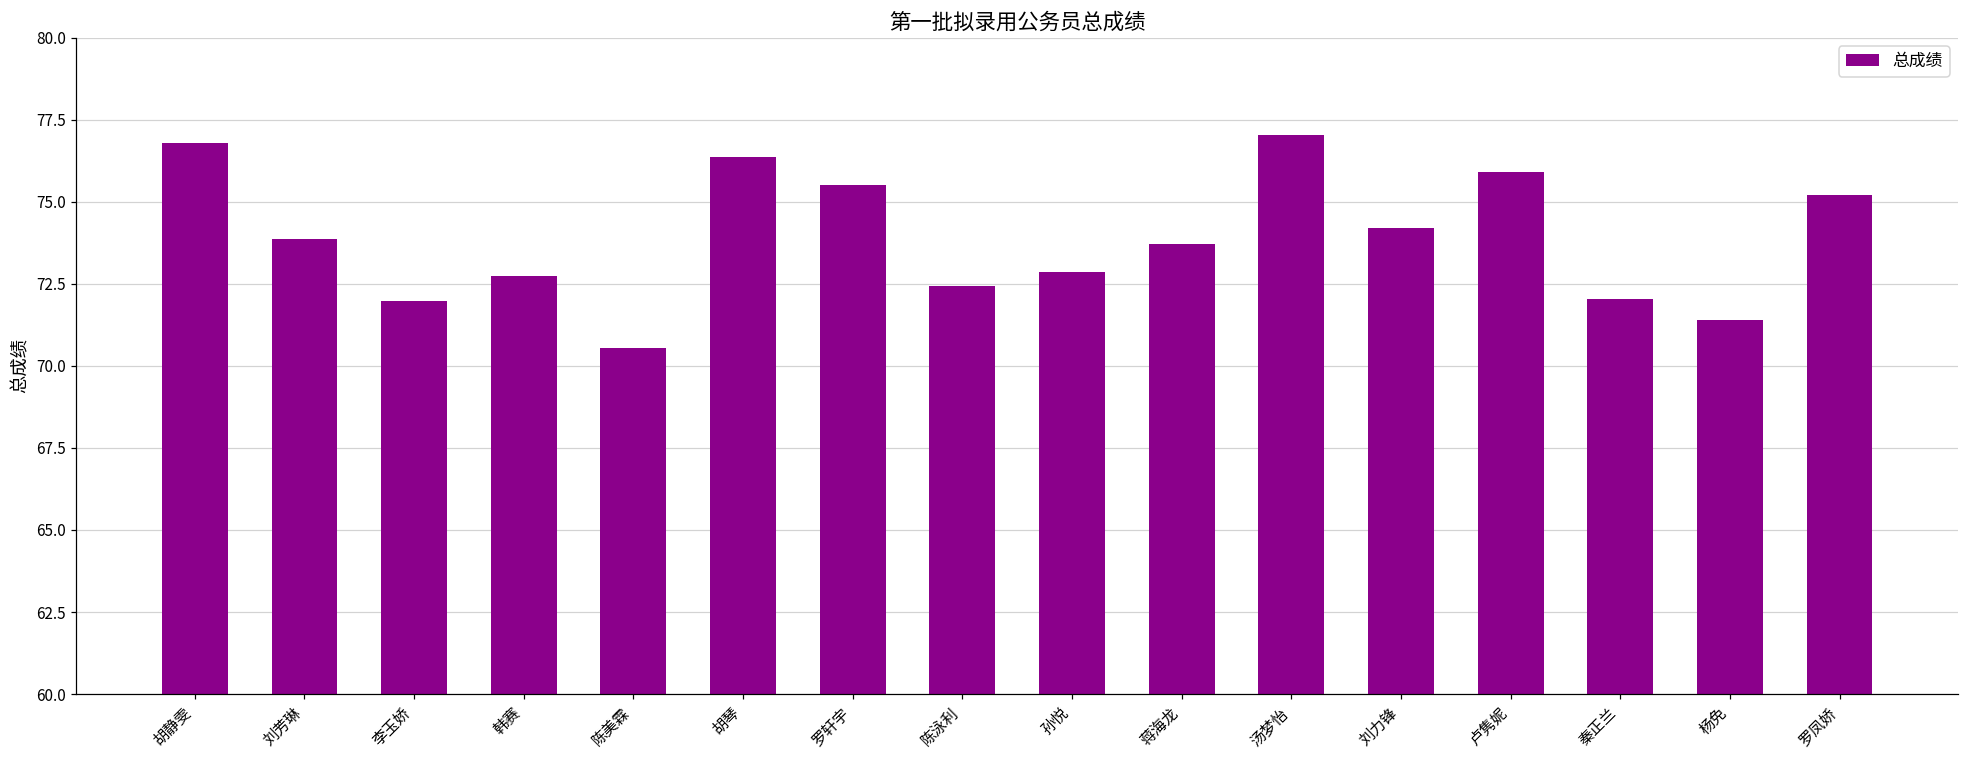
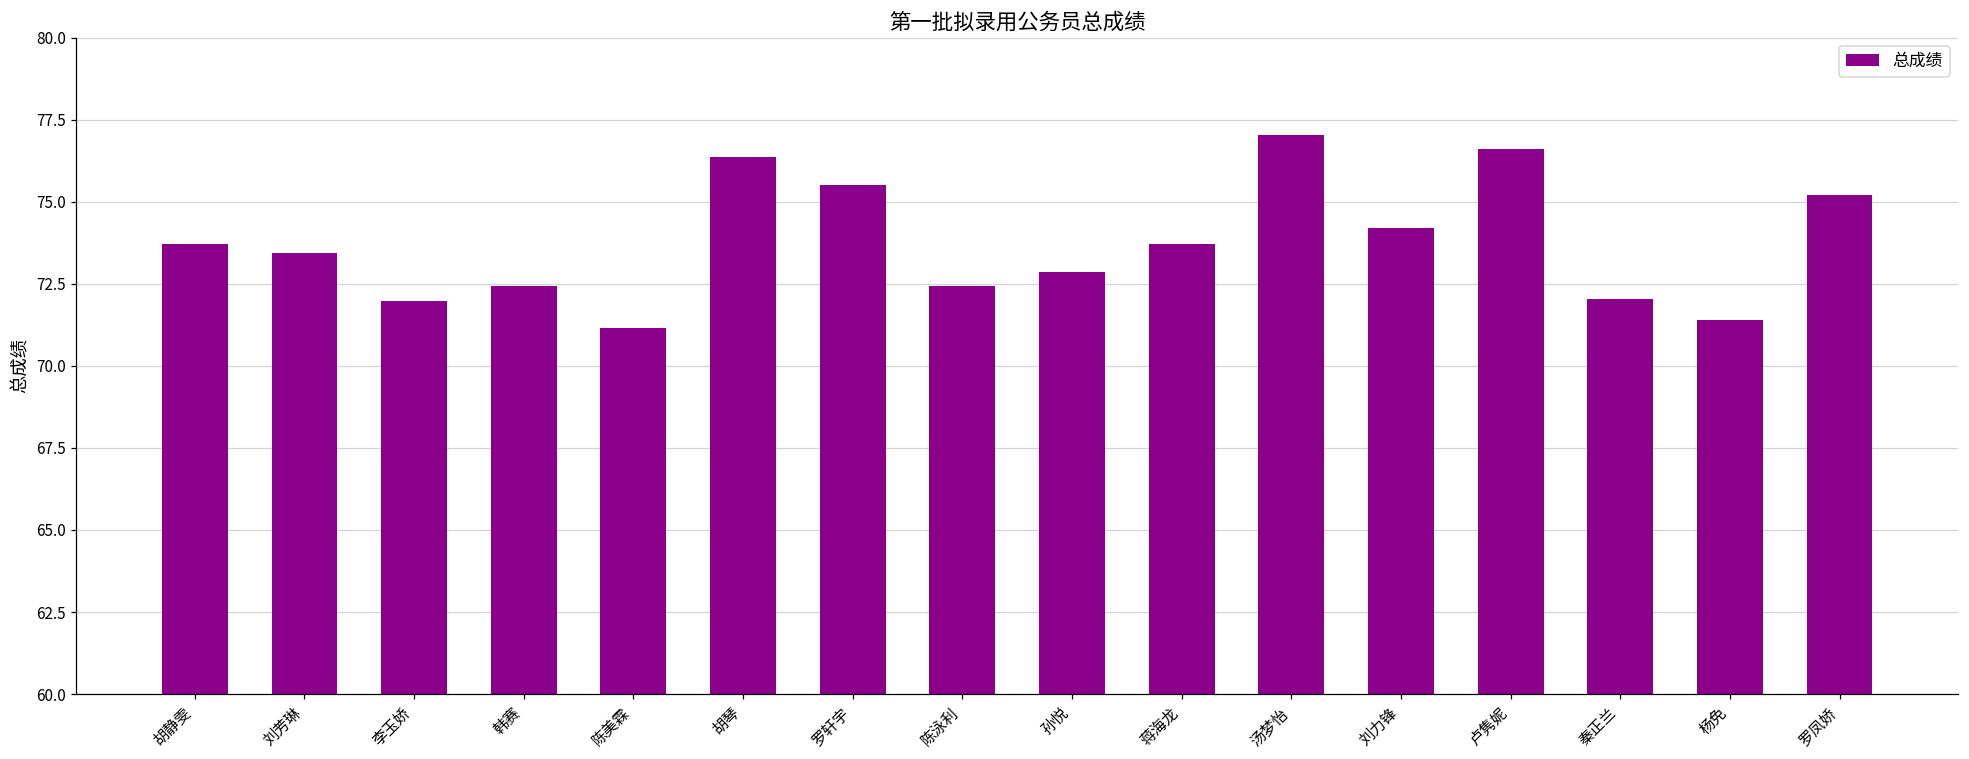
  {
-   "胡静雯": 76.8,
-   "刘芳琳": 73.9,
+   "胡静雯": 73.7,
+   "刘芳琳": 73.4,
    "李玉娇": 72.0,
-   "韩赛": 72.8,
-   "陈美霖": 70.5,
+   "韩赛": 72.4,
+   "陈美霖": 71.2,
    "胡琴": 76.4,
    "罗轩宇": 75.5,
    "陈泳利": 72.5,
    "孙悦": 72.9,
    "蒋海龙": 73.7,
    "汤梦怡": 77.0,
    "刘力锋": 74.2,
-   "卢隽妮": 75.9,
+   "卢隽妮": 76.6,
    "秦正兰": 72.0,
    "杨免": 71.4,
    "罗凤娇": 75.2
  }
